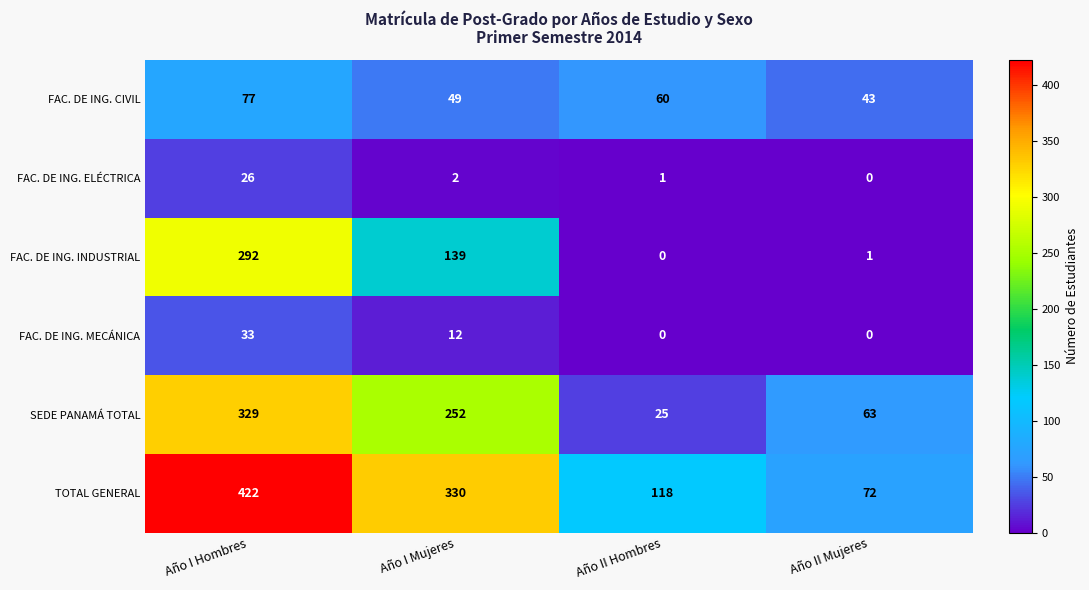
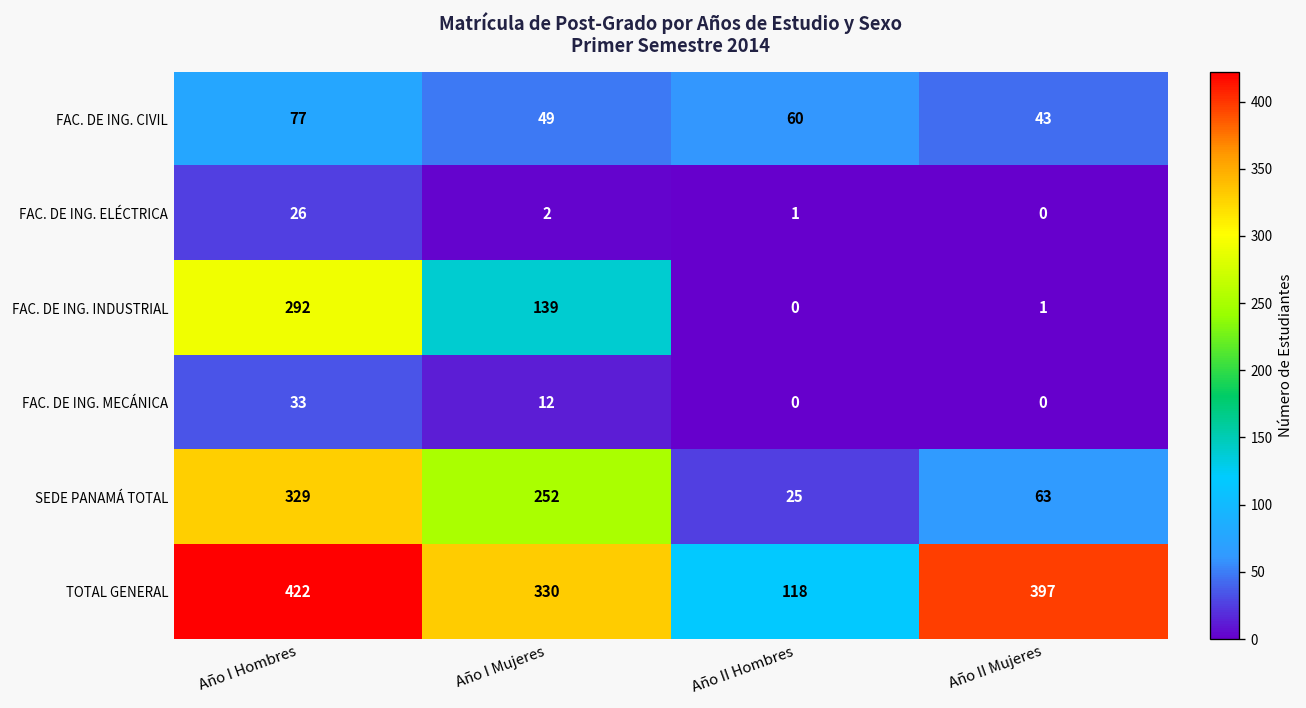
  {
    "FAC. DE ING. CIVIL": {
      "Año I Hombres": 77,
      "Año I Mujeres": 49,
      "Año II Hombres": 60,
      "Año II Mujeres": 43
    },
    "FAC. DE ING. ELÉCTRICA": {
      "Año I Hombres": 26,
      "Año I Mujeres": 2,
      "Año II Hombres": 1,
      "Año II Mujeres": 0
    },
    "FAC. DE ING. INDUSTRIAL": {
      "Año I Hombres": 292,
      "Año I Mujeres": 139,
      "Año II Hombres": 0,
      "Año II Mujeres": 1
    },
    "FAC. DE ING. MECÁNICA": {
      "Año I Hombres": 33,
      "Año I Mujeres": 12,
      "Año II Hombres": 0,
      "Año II Mujeres": 0
    },
    "SEDE PANAMÁ TOTAL": {
      "Año I Hombres": 329,
      "Año I Mujeres": 252,
      "Año II Hombres": 25,
      "Año II Mujeres": 63
    },
    "TOTAL GENERAL": {
      "Año I Hombres": 422,
      "Año I Mujeres": 330,
      "Año II Hombres": 118,
-     "Año II Mujeres": 72
+     "Año II Mujeres": 397
    }
  }
